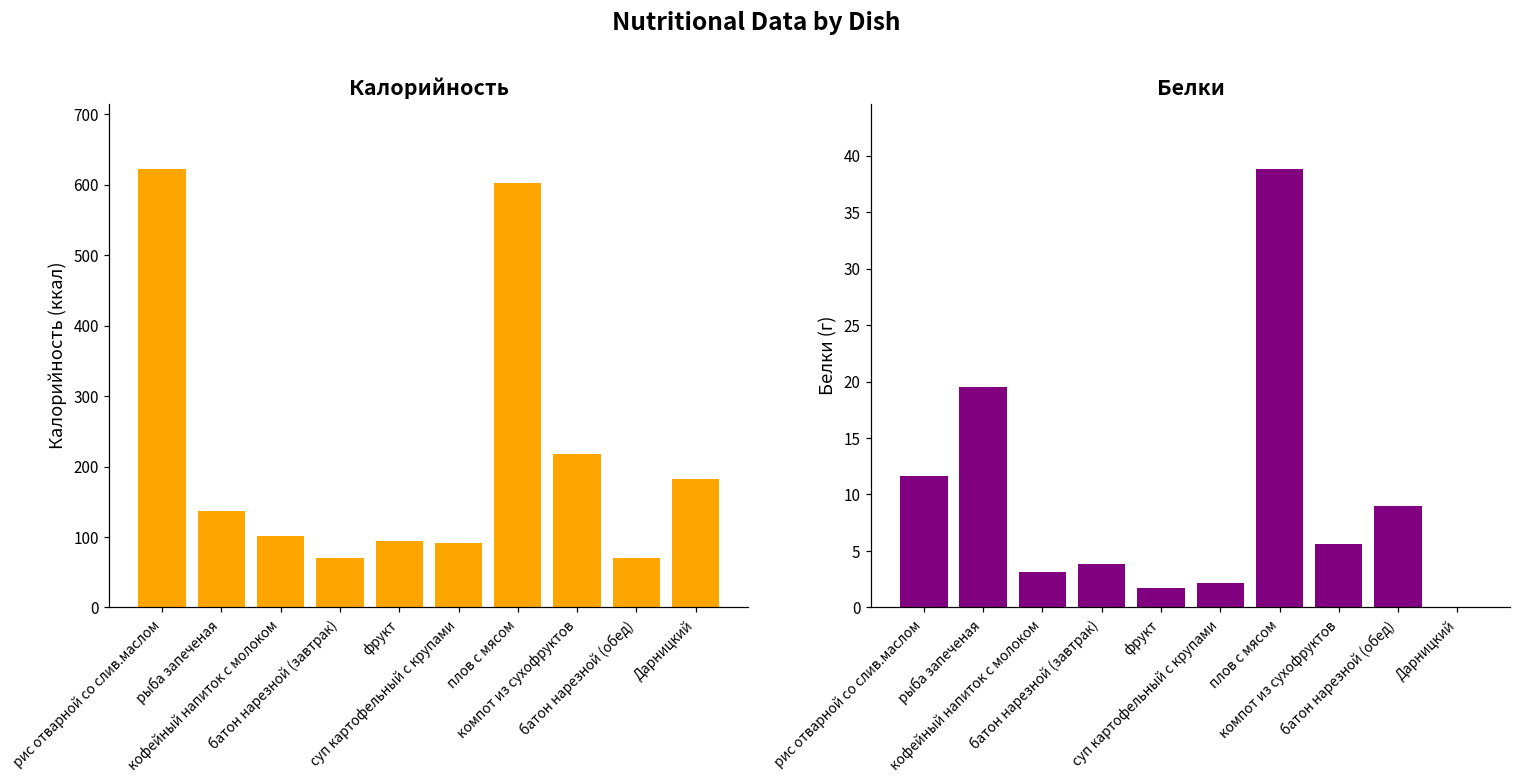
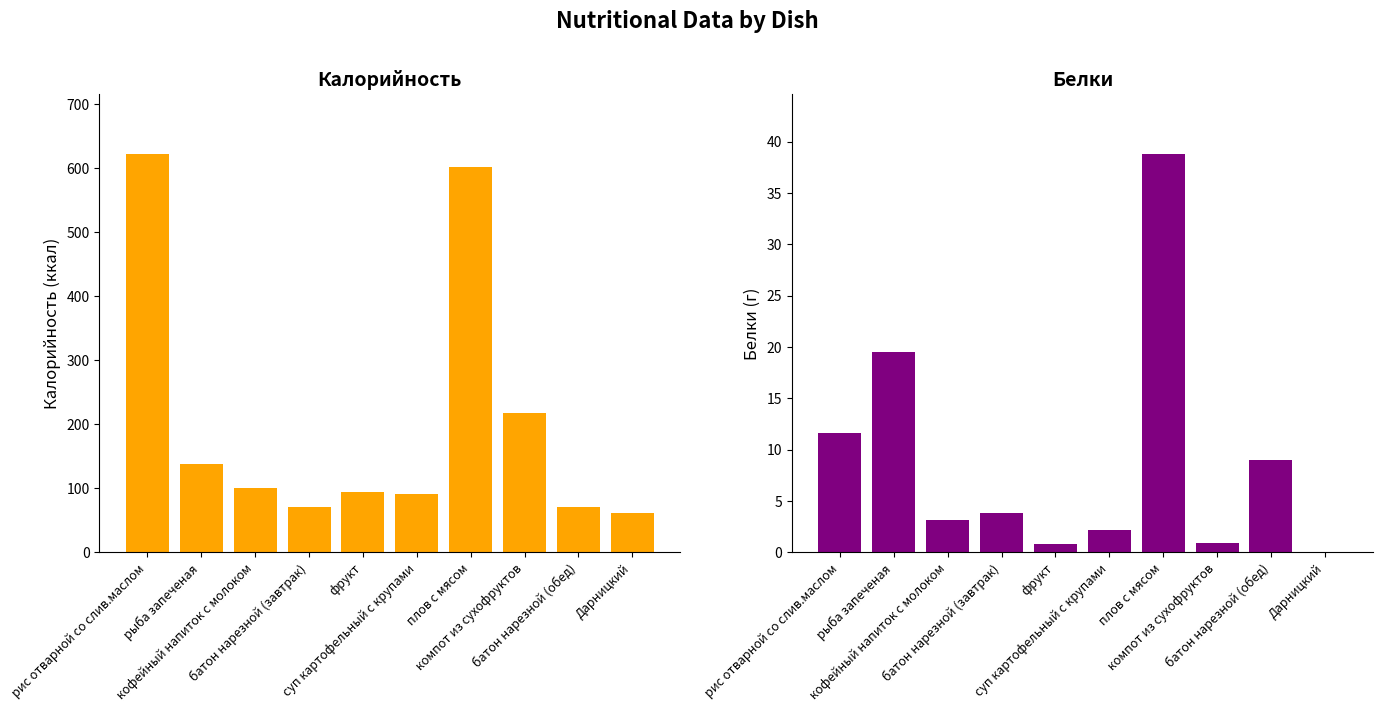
  {
    "Калорийность": {
      "рис отварной со слив.маслом": 620,
      "рыба запеченая": 140,
      "кофейный напиток с молоком": 100,
      "батон нарезной (завтрак)": 70,
      "фрукт": 90,
      "суп картофельный с крупами": 90,
      "плов с мясом": 600,
      "компот из сухофруктов": 220,
      "батон нарезной (обед)": 70,
-     "Дарницкий": 180
+     "Дарницкий": 60
    },
    "Белки": {
      "рис отварной со слив.маслом": 11.6,
      "рыба запеченая": 19.5,
      "кофейный напиток с молоком": 3.2,
      "батон нарезной (завтрак)": 3.8,
-     "фрукт": 1.7,
+     "фрукт": 0.8,
      "суп картофельный с крупами": 2.2,
      "плов с мясом": 38.8,
-     "компот из сухофруктов": 5.6,
+     "компот из сухофруктов": 1.0,
      "батон нарезной (обед)": 9.0
    }
  }
